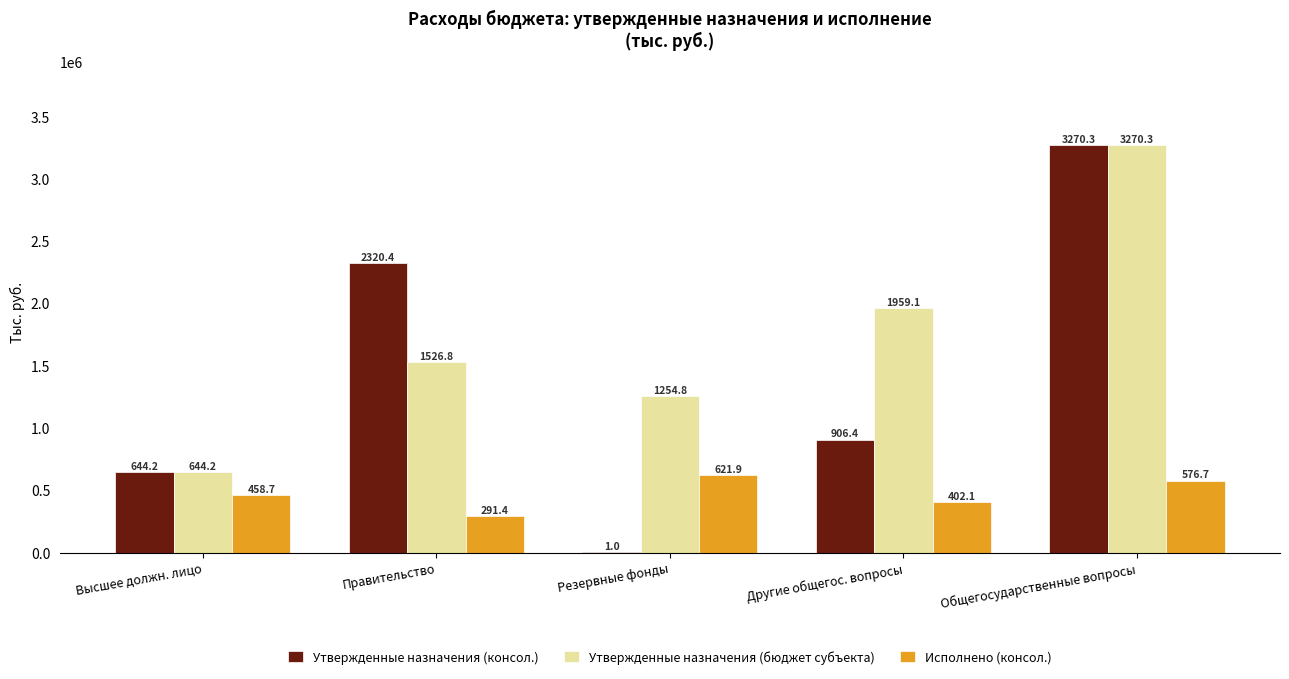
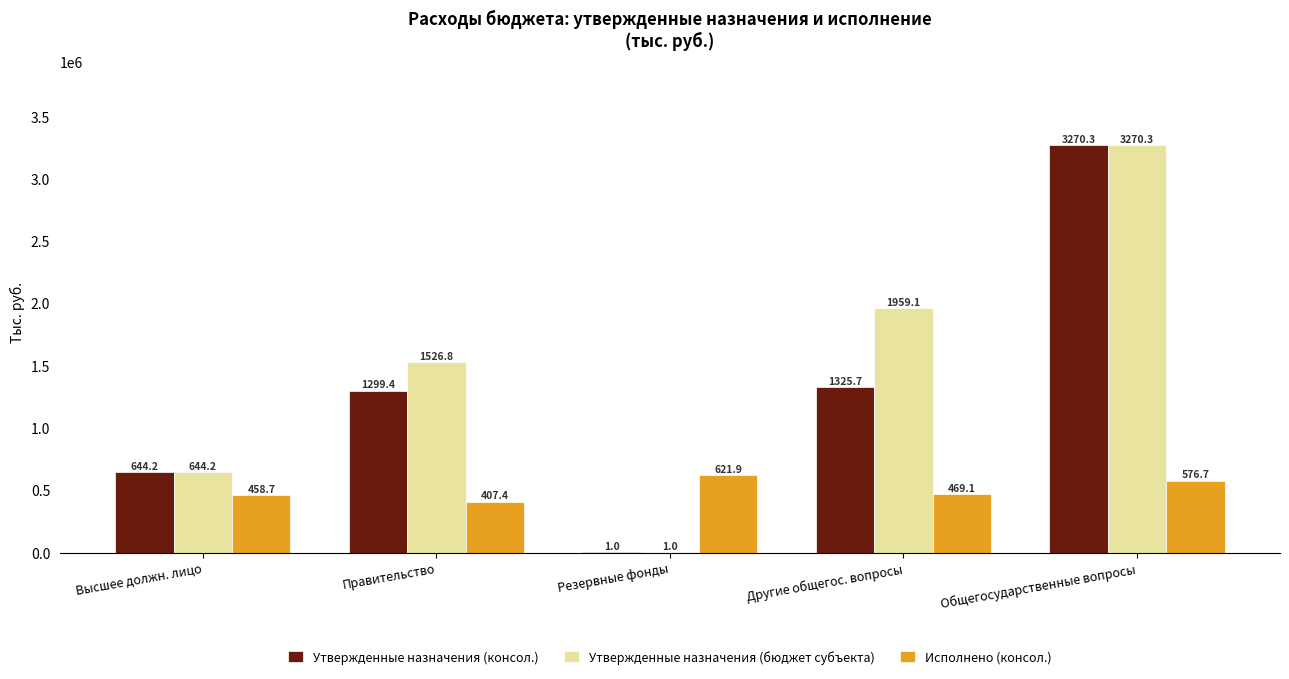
  {
    "Утвержденные назначения (консол.)": {
-     "Правительство": 2320.4,
-     "Другие общегос. вопросы": 906.4
+     "Правительство": 1299.4,
+     "Другие общегос. вопросы": 1325.7
    },
    "Утвержденные назначения (бюджет субъекта)": {
-     "Резервные фонды": 1254.8
+     "Резервные фонды": 1.0
    },
    "Исполнено (консол.)": {
-     "Правительство": 291.4,
-     "Другие общегос. вопросы": 402.1
+     "Правительство": 407.4,
+     "Другие общегос. вопросы": 469.1
    }
  }
